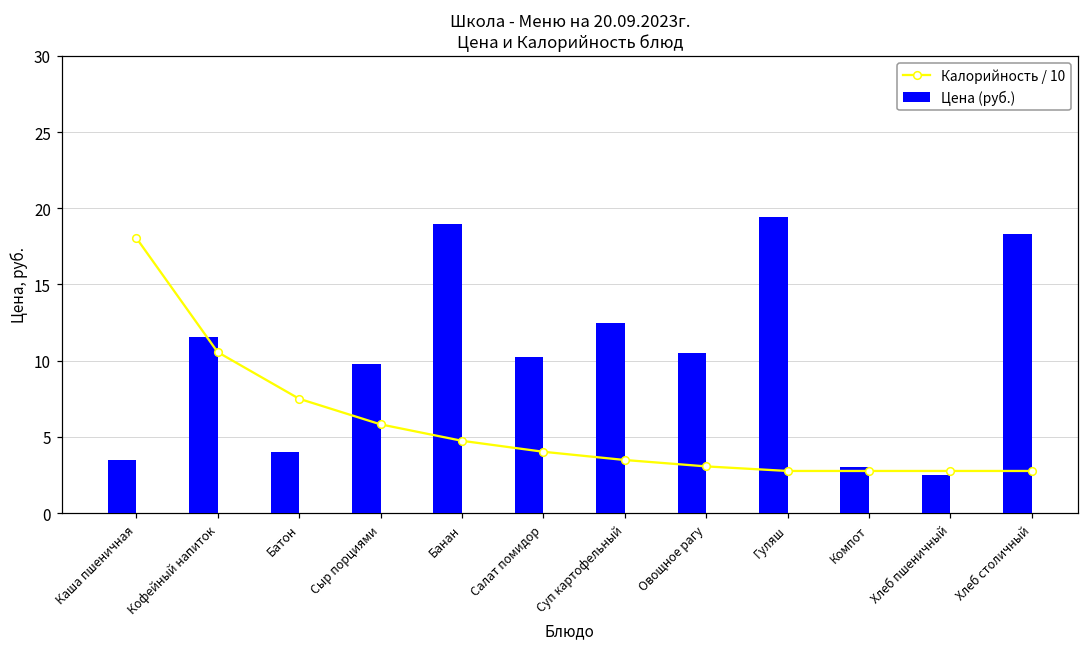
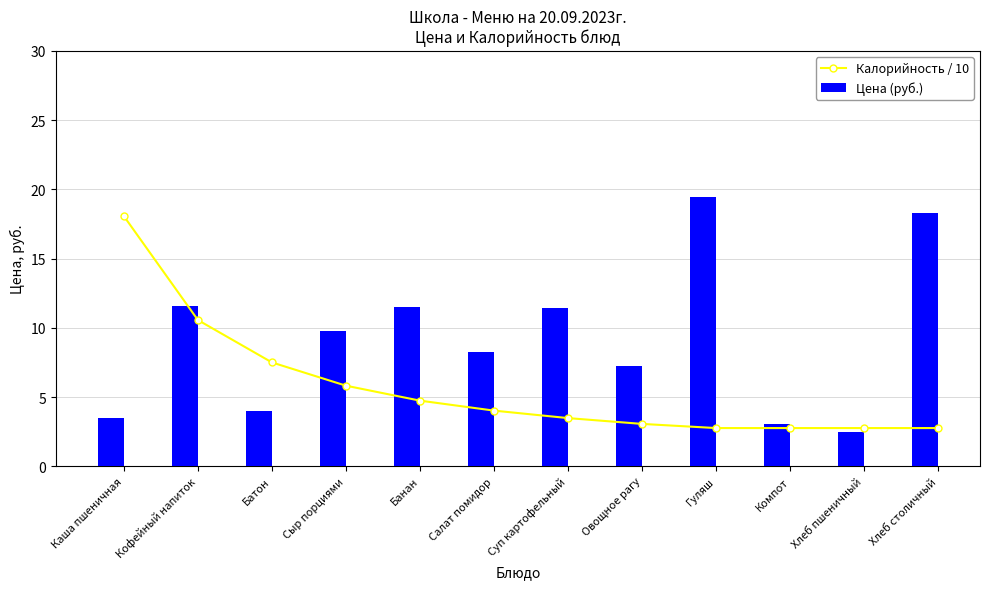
  {
    "Цена (руб.)": {
      "Каша пшеничная": 3.5,
      "Кофейный напиток": 11.6,
      "Батон": 4.0,
      "Сыр порциями": 9.8,
-     "Банан": 19.0,
-     "Салат помидор": 10.3,
-     "Суп картофельный": 12.5,
-     "Овощное рагу": 10.5,
+     "Банан": 11.5,
+     "Салат помидор": 8.3,
+     "Суп картофельный": 11.4,
+     "Овощное рагу": 7.2,
      "Гуляш": 19.5,
      "Компот": 3.0,
      "Хлеб пшеничный": 2.5,
      "Хлеб столичный": 18.3
    },
    "Калорийность / 10": {
      "Каша пшеничная": 18.1,
      "Кофейный напиток": 10.6,
      "Батон": 7.5,
      "Сыр порциями": 5.8,
      "Банан": 4.7,
      "Салат помидор": 4.0,
      "Суп картофельный": 3.5,
      "Овощное рагу": 3.1,
      "Гуляш": 2.8,
      "Компот": 2.8,
      "Хлеб пшеничный": 2.8,
      "Хлеб столичный": 2.8
    }
  }
